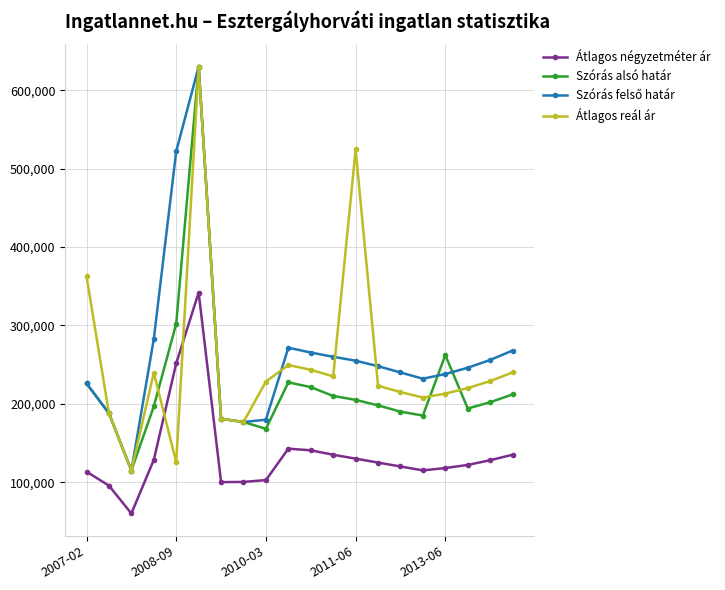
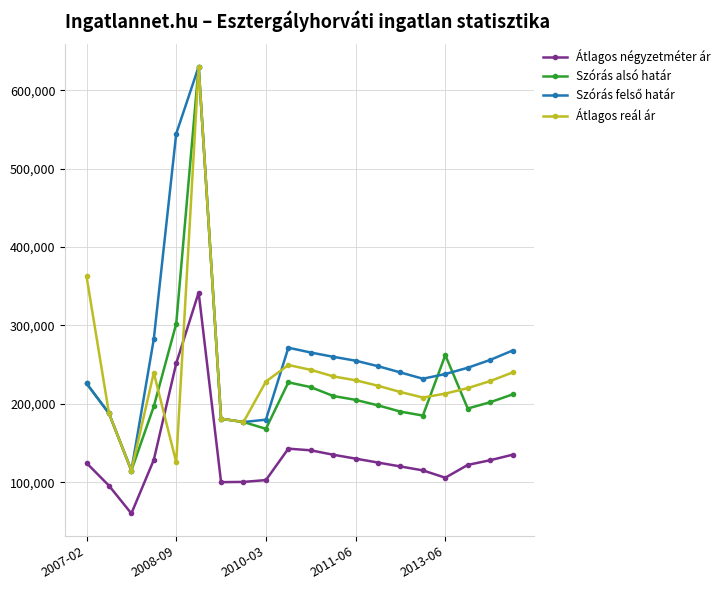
  {
    "Átlagos négyzetméter ár": {
-     "2007-02": "110,000",
+     "2007-02": "120,000",
      "2008-09": "250,000",
      "2010-03": "100,000",
      "2011-06": "130,000",
-     "2013-06": "120,000"
+     "2013-06": "110,000"
    },
    "Szórás alsó határ": {
      "2008-09": "300,000",
      "2010-03": "170,000",
      "2011-06": "210,000",
      "2013-06": "260,000"
    },
    "Szórás felső határ": {
-     "2008-09": "520,000",
+     "2008-09": "540,000",
      "2010-03": "180,000",
      "2011-06": "260,000",
      "2013-06": "240,000"
    },
    "Átlagos reál ár": {
      "2007-02": "360,000",
      "2008-09": "130,000",
      "2010-03": "230,000",
-     "2011-06": "520,000",
+     "2011-06": "230,000",
      "2013-06": "210,000"
    }
  }
